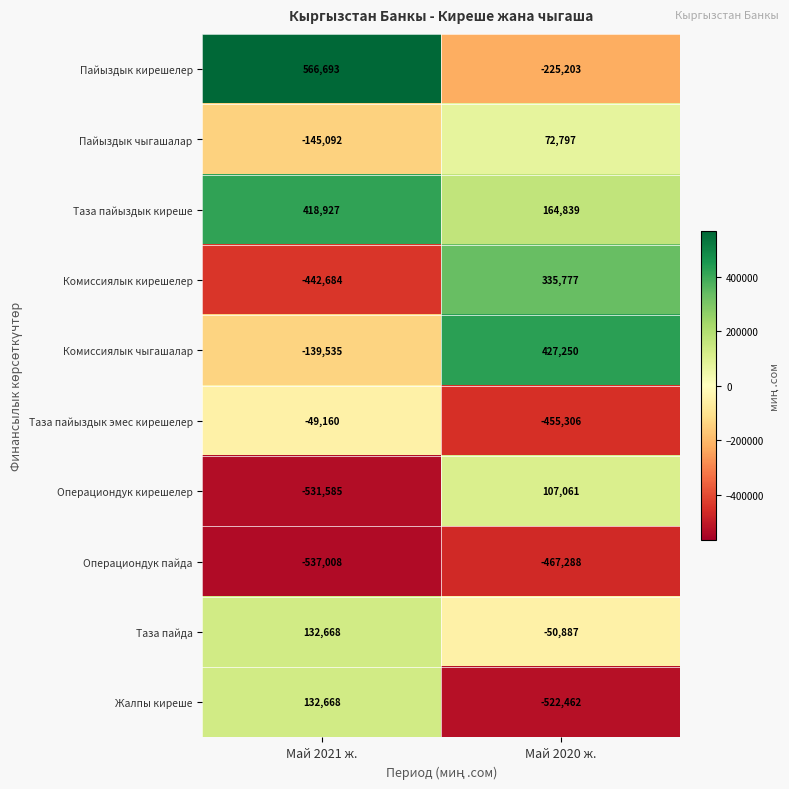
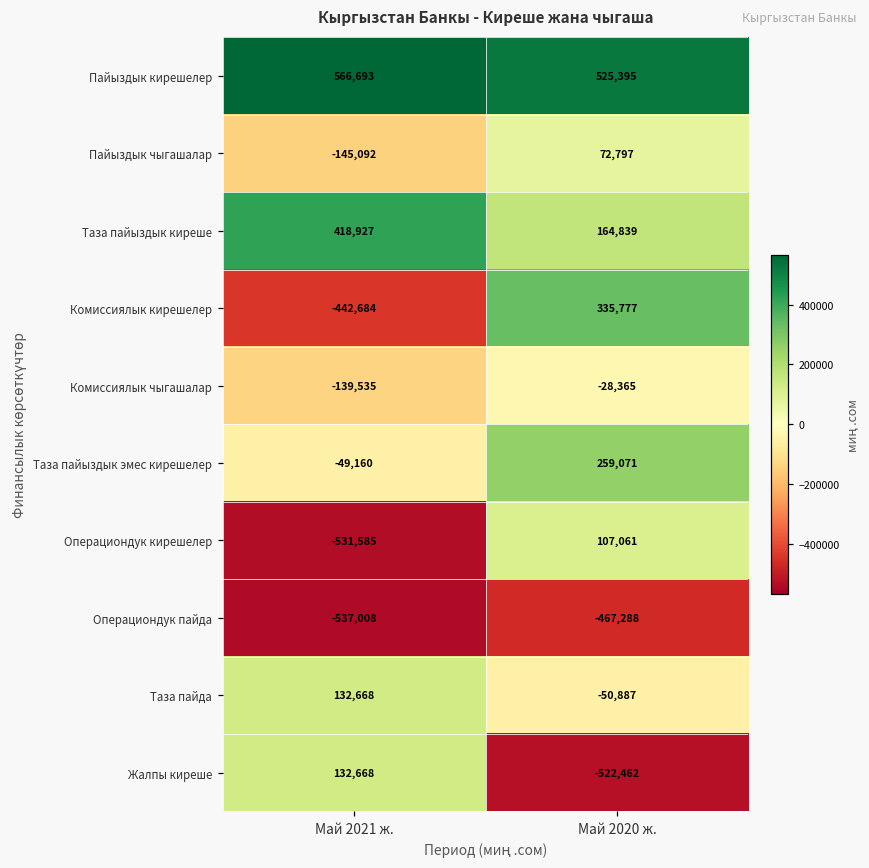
  {
    "Пайыздык кирешелер": {
      "Май 2021 ж.": "566,693",
-     "Май 2020 ж.": "-225,203"
+     "Май 2020 ж.": "525,395"
    },
    "Пайыздык чыгашалар": {
      "Май 2021 ж.": "-145,092",
      "Май 2020 ж.": "72,797"
    },
    "Таза пайыздык киреше": {
      "Май 2021 ж.": "418,927",
      "Май 2020 ж.": "164,839"
    },
    "Комиссиялык кирешелер": {
      "Май 2021 ж.": "-442,684",
      "Май 2020 ж.": "335,777"
    },
    "Комиссиялык чыгашалар": {
      "Май 2021 ж.": "-139,535",
-     "Май 2020 ж.": "427,250"
+     "Май 2020 ж.": "-28,365"
    },
    "Таза пайыздык эмес кирешелер": {
      "Май 2021 ж.": "-49,160",
-     "Май 2020 ж.": "-455,306"
+     "Май 2020 ж.": "259,071"
    },
    "Операциондук кирешелер": {
      "Май 2021 ж.": "-531,585",
      "Май 2020 ж.": "107,061"
    },
    "Операциондук пайда": {
      "Май 2021 ж.": "-537,008",
      "Май 2020 ж.": "-467,288"
    },
    "Таза пайда": {
      "Май 2021 ж.": "132,668",
      "Май 2020 ж.": "-50,887"
    },
    "Жалпы киреше": {
      "Май 2021 ж.": "132,668",
      "Май 2020 ж.": "-522,462"
    }
  }
